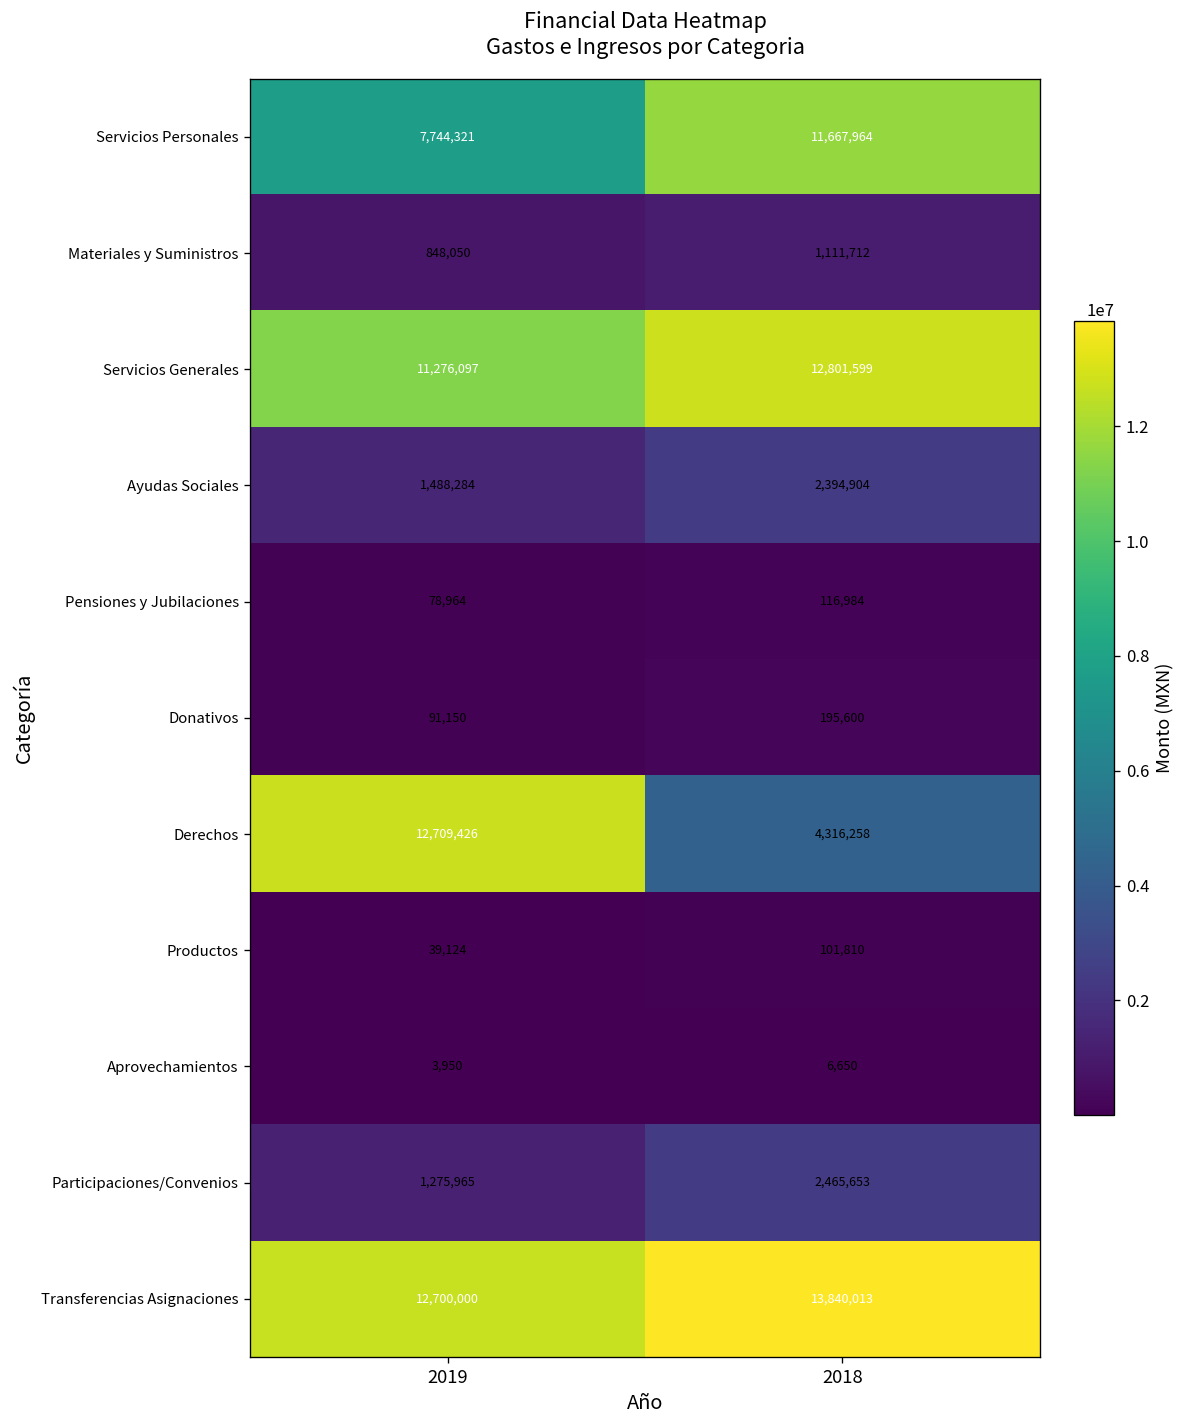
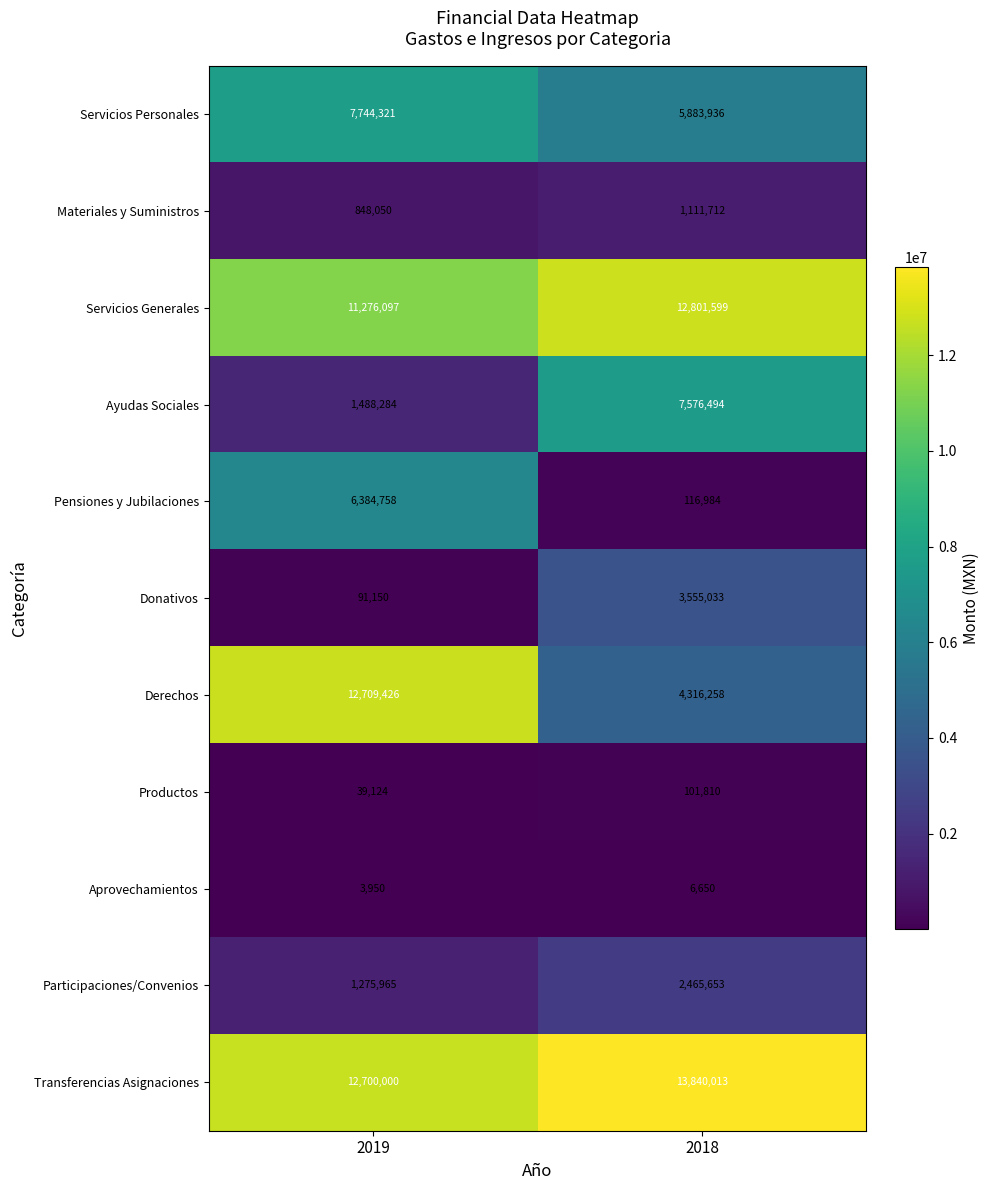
  {
    "Servicios Personales": {
      "2019": "7,744,321",
-     "2018": "11,667,964"
+     "2018": "5,883,936"
    },
    "Materiales y Suministros": {
      "2019": "848,050",
      "2018": "1,111,712"
    },
    "Servicios Generales": {
      "2019": "11,276,097",
      "2018": "12,801,599"
    },
    "Ayudas Sociales": {
      "2019": "1,488,284",
-     "2018": "2,394,904"
+     "2018": "7,576,494"
    },
    "Pensiones y Jubilaciones": {
-     "2019": "78,964",
+     "2019": "6,384,758",
      "2018": "116,984"
    },
    "Donativos": {
      "2019": "91,150",
-     "2018": "195,600"
+     "2018": "3,555,033"
    },
    "Derechos": {
      "2019": "12,709,426",
      "2018": "4,316,258"
    },
    "Productos": {
      "2019": "39,124",
      "2018": "101,810"
    },
    "Aprovechamientos": {
      "2019": "3,950",
      "2018": "6,650"
    },
    "Participaciones/Convenios": {
      "2019": "1,275,965",
      "2018": "2,465,653"
    },
    "Transferencias Asignaciones": {
      "2019": "12,700,000",
      "2018": "13,840,013"
    }
  }
